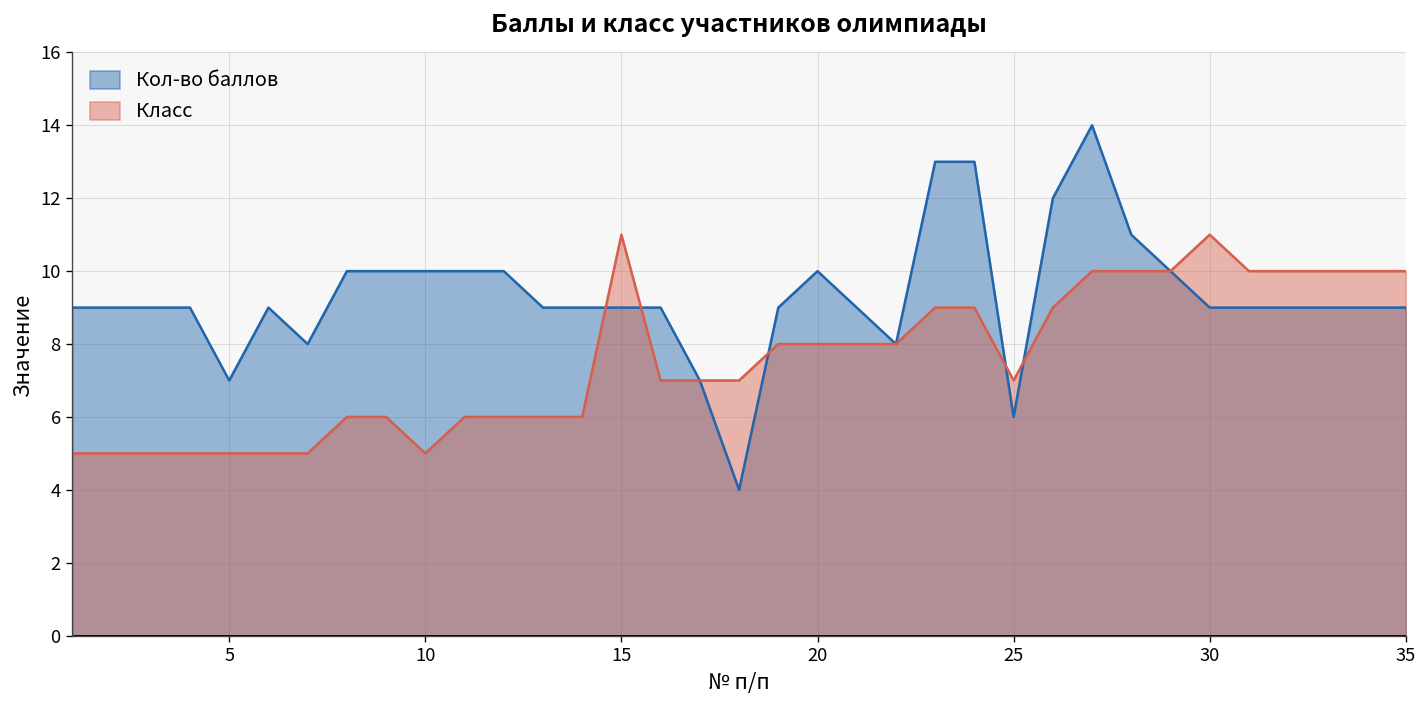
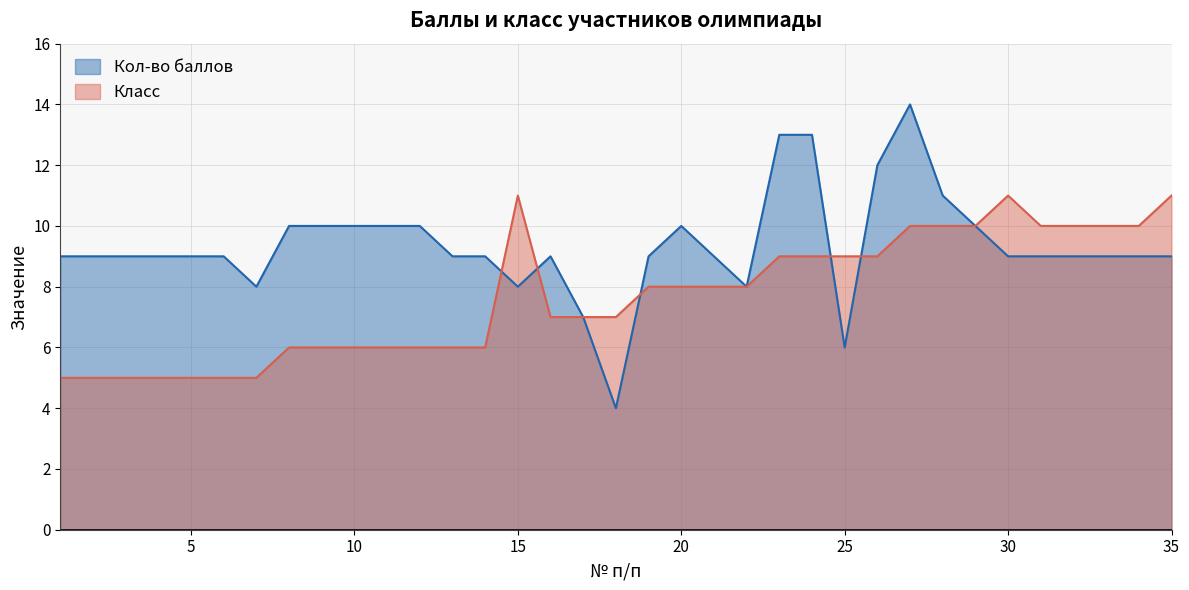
  {
    "Кол-во баллов": {
-     "5": 7,
+     "5": 9,
      "10": 10,
-     "15": 9,
+     "15": 8,
      "20": 10,
      "25": 6,
      "30": 9,
      "35": 9
    },
    "Класс": {
      "5": 5,
-     "10": 5,
+     "10": 6,
      "15": 11,
      "20": 8,
-     "25": 7,
+     "25": 9,
      "30": 11,
-     "35": 10
+     "35": 11
    }
  }
